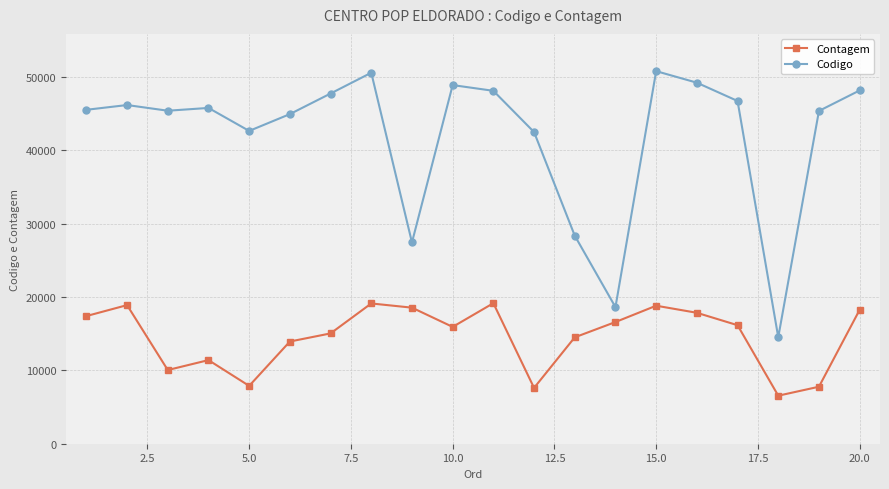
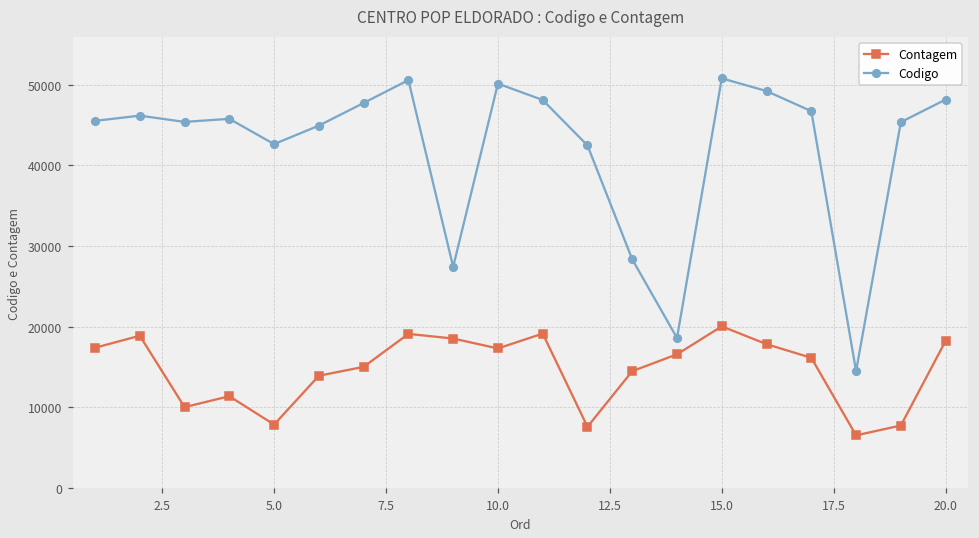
  {
    "Contagem": {
      "5.0": 8000,
-     "10.0": 16000,
-     "15.0": 19000,
+     "10.0": 17000,
+     "15.0": 20000,
      "20.0": 18000
    },
    "Codigo": {
      "5.0": 43000,
-     "10.0": 49000,
+     "10.0": 50000,
      "15.0": 51000,
      "20.0": 48000
    }
  }
